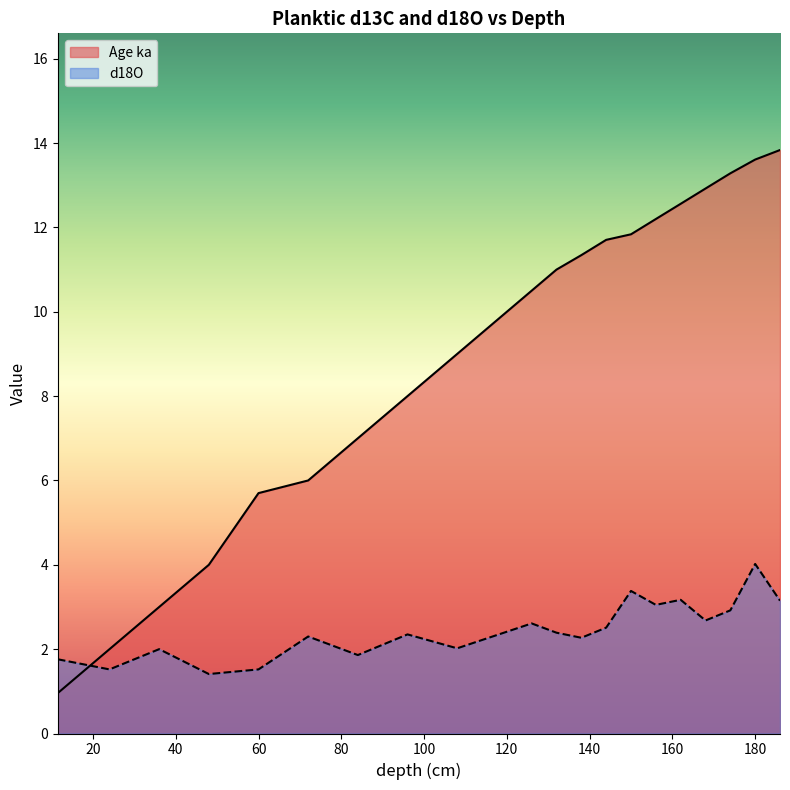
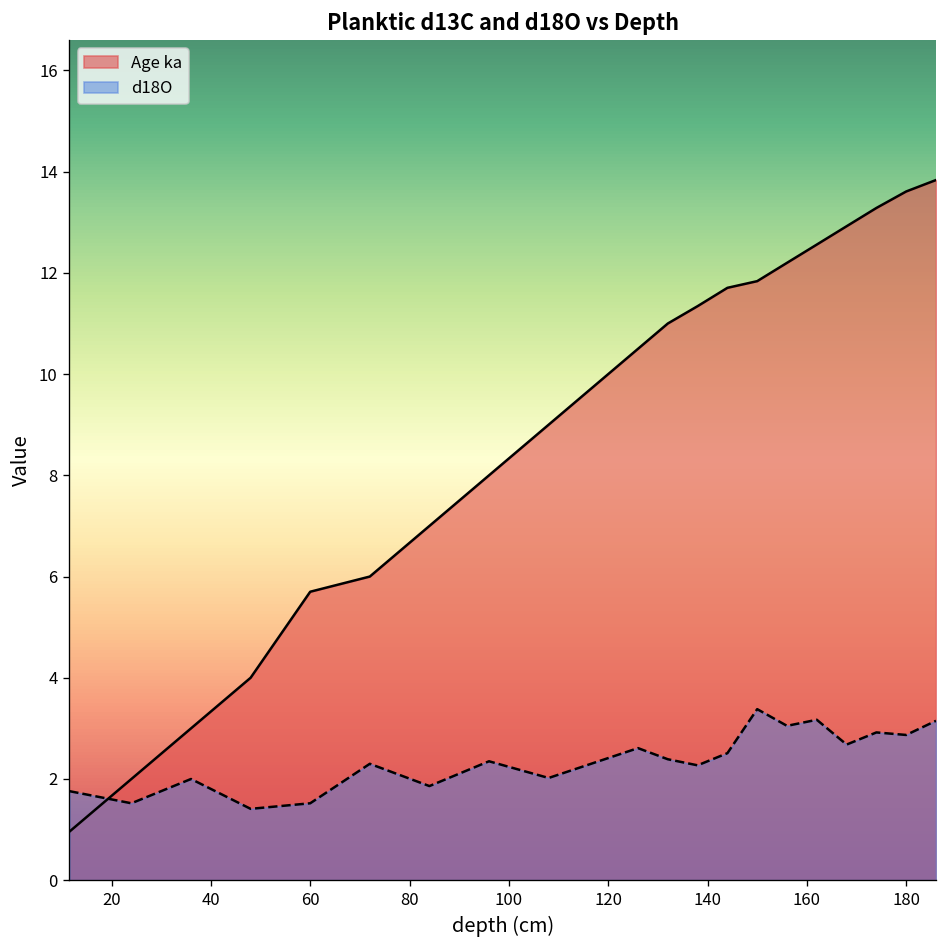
  {
    "Age ka": {
      "60": 5.7,
      "180": 13.6
    },
    "d18O": {
      "60": 1.5,
-     "180": 4.0
+     "180": 2.9
    }
  }
